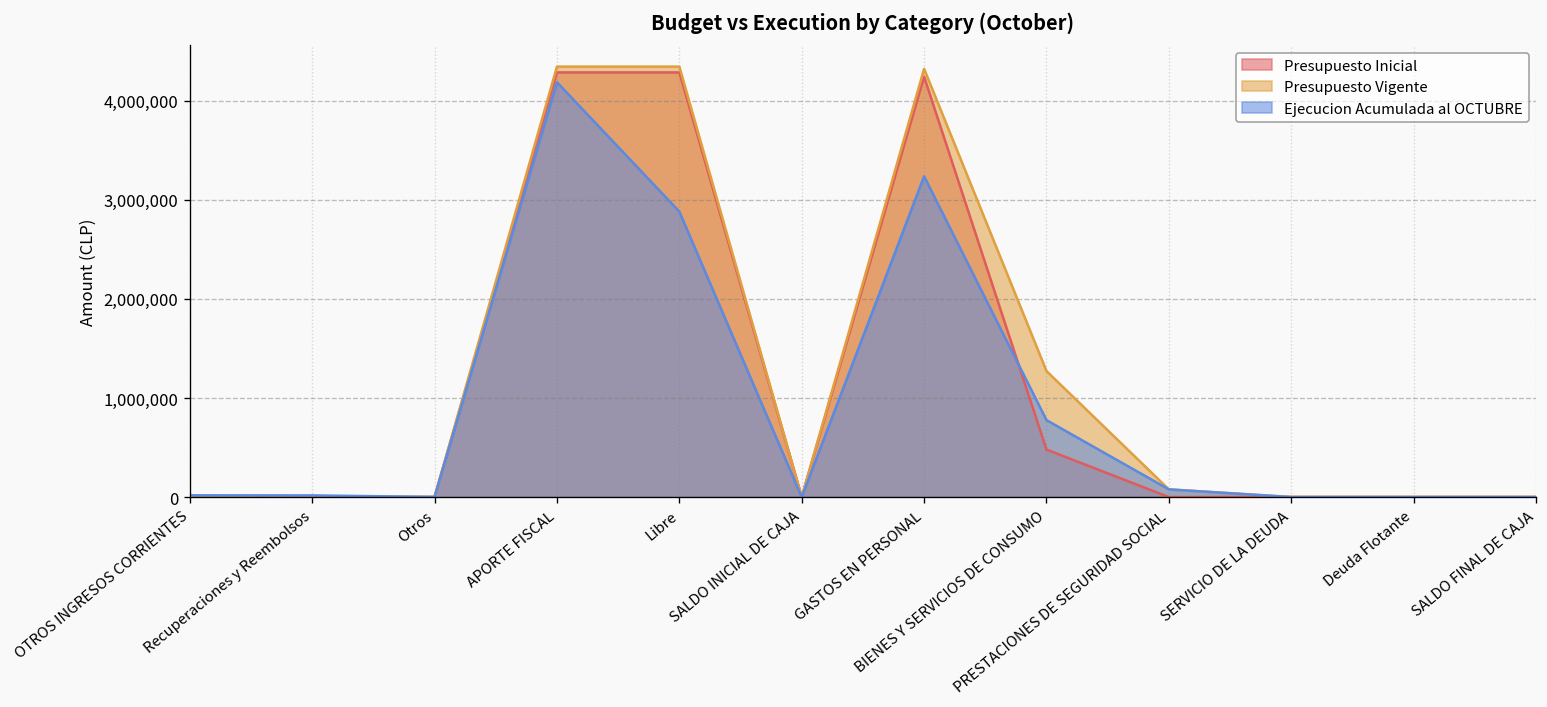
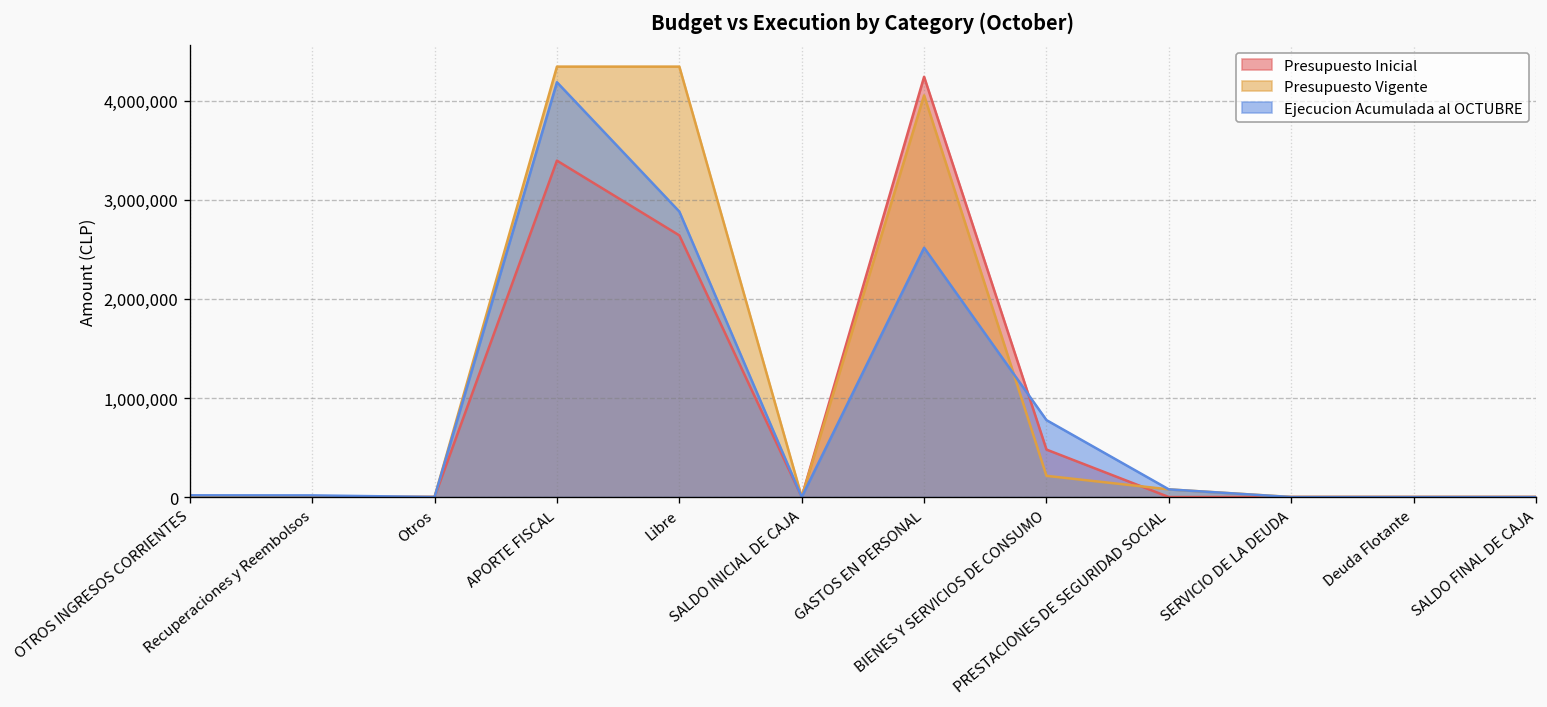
  {
    "Presupuesto Inicial": {
-     "APORTE FISCAL": "4,300,000",
-     "Libre": "4,300,000",
+     "APORTE FISCAL": "3,400,000",
+     "Libre": "2,600,000",
      "GASTOS EN PERSONAL": "4,200,000",
      "BIENES Y SERVICIOS DE CONSUMO": "500,000",
      "PRESTACIONES DE SEGURIDAD SOCIAL": "0"
    },
    "Presupuesto Vigente": {
      "APORTE FISCAL": "4,300,000",
      "Libre": "4,300,000",
-     "GASTOS EN PERSONAL": "4,300,000",
-     "BIENES Y SERVICIOS DE CONSUMO": "1,300,000"
+     "GASTOS EN PERSONAL": "4,100,000",
+     "BIENES Y SERVICIOS DE CONSUMO": "200,000"
    },
    "Ejecucion Acumulada al OCTUBRE": {
      "APORTE FISCAL": "4,200,000",
      "Libre": "2,900,000",
-     "GASTOS EN PERSONAL": "3,200,000",
+     "GASTOS EN PERSONAL": "2,500,000",
      "BIENES Y SERVICIOS DE CONSUMO": "800,000"
    }
  }
